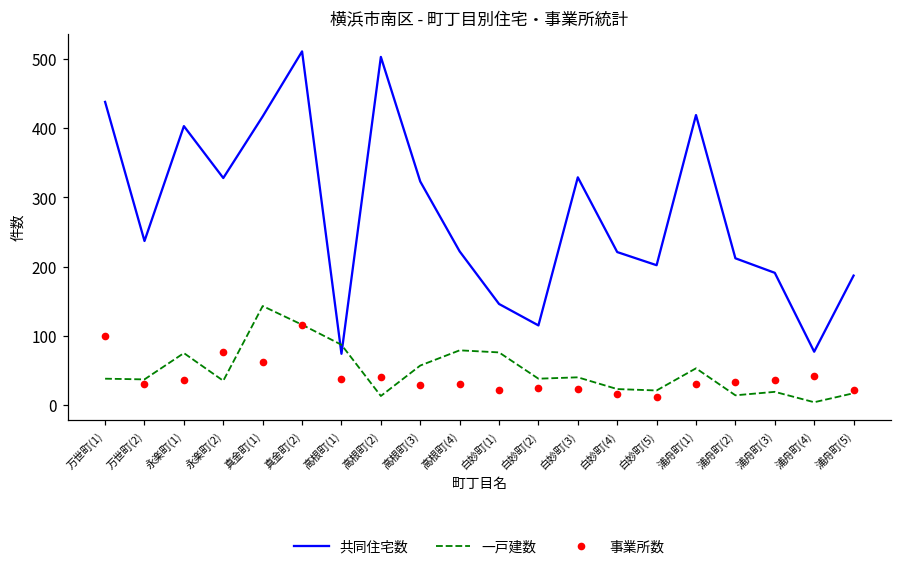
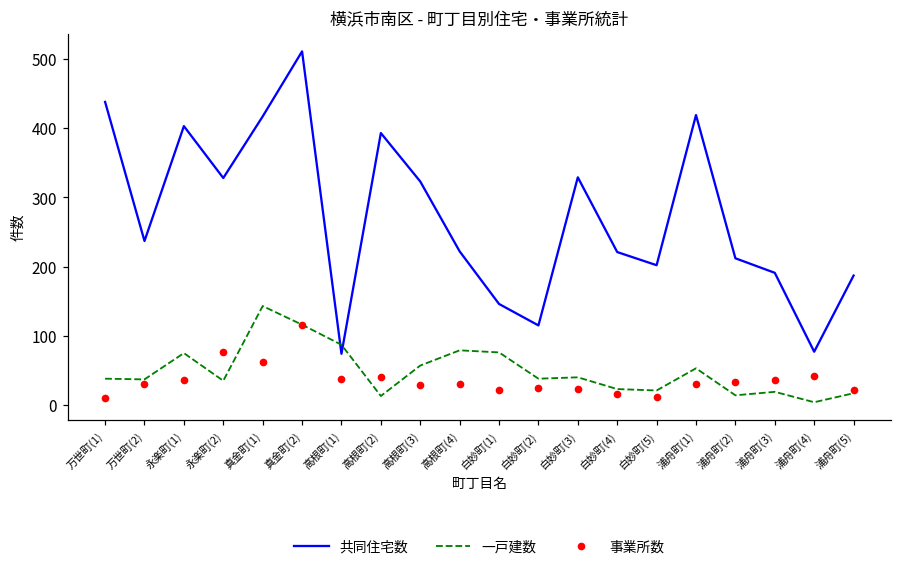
  {
    "共同住宅数": {
      "万世町(1)": 440,
      "万世町(2)": 240,
      "永楽町(1)": 400,
      "永楽町(2)": 330,
      "真金町(1)": 420,
      "真金町(2)": 510,
      "高根町(1)": 70,
-     "高根町(2)": 500,
+     "高根町(2)": 390,
      "高根町(3)": 320,
      "高根町(4)": 220,
      "白妙町(1)": 150,
      "白妙町(2)": 120,
      "白妙町(3)": 330,
      "白妙町(4)": 220,
      "白妙町(5)": 200,
      "浦舟町(1)": 420,
      "浦舟町(2)": 210,
      "浦舟町(3)": 190,
      "浦舟町(4)": 80,
      "浦舟町(5)": 190
    },
    "一戸建数": {
      "万世町(1)": 40,
      "万世町(2)": 40,
      "永楽町(1)": 80,
      "永楽町(2)": 40,
      "真金町(1)": 140,
      "高根町(1)": 90,
      "高根町(2)": 10,
      "高根町(3)": 60,
      "高根町(4)": 80,
      "白妙町(1)": 80,
      "白妙町(2)": 40,
      "白妙町(3)": 40,
      "白妙町(4)": 20,
      "白妙町(5)": 20,
      "浦舟町(1)": 50,
      "浦舟町(2)": 10,
      "浦舟町(3)": 20,
      "浦舟町(4)": 0
    },
    "事業所数": {
-     "万世町(1)": 100,
+     "万世町(1)": 10,
      "万世町(2)": 30,
      "永楽町(1)": 40,
      "永楽町(2)": 80,
      "真金町(1)": 60,
      "高根町(1)": 40,
      "高根町(2)": 40,
      "高根町(3)": 30,
      "高根町(4)": 30,
      "白妙町(1)": 20,
      "白妙町(2)": 30,
      "白妙町(3)": 20,
      "白妙町(4)": 20,
      "白妙町(5)": 10,
      "浦舟町(1)": 30,
      "浦舟町(2)": 30,
      "浦舟町(3)": 40,
      "浦舟町(4)": 40
    }
  }
